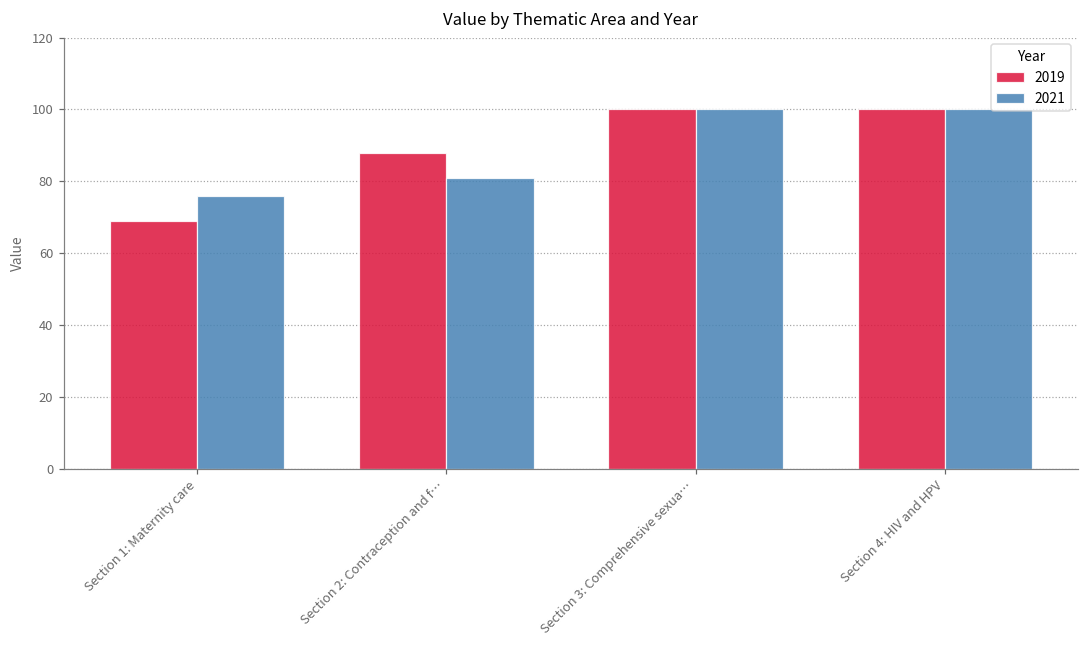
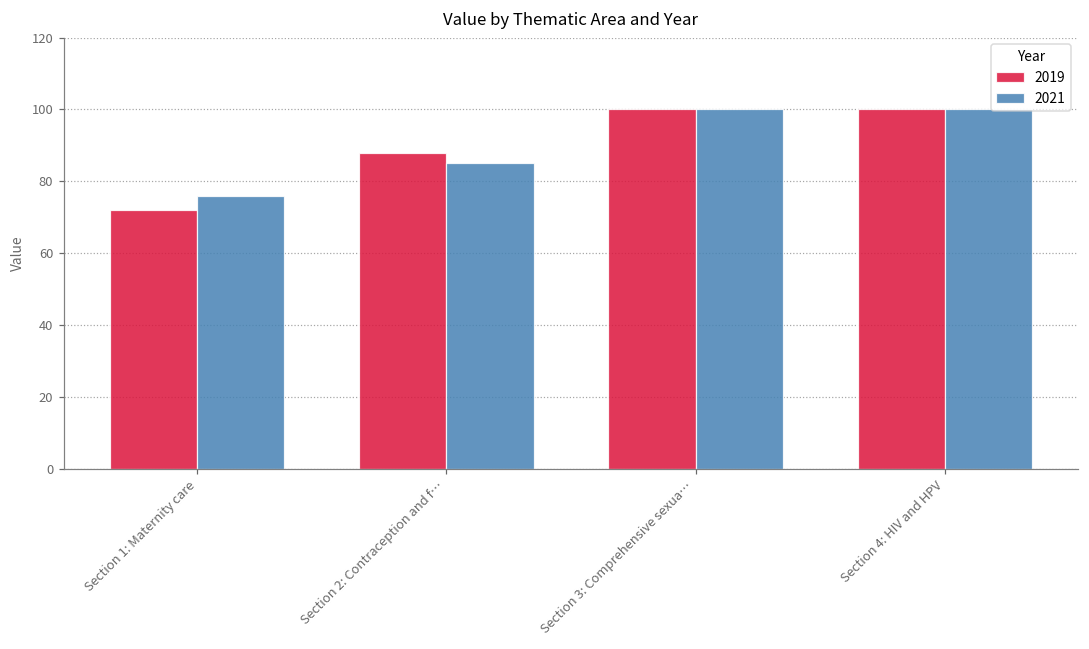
  {
    "2019": {
-     "Section 1: Maternity care": 69,
+     "Section 1: Maternity care": 72,
      "Section 2: Contraception and f…": 88,
      "Section 3: Comprehensive sexua…": 100,
      "Section 4: HIV and HPV": 100
    },
    "2021": {
      "Section 1: Maternity care": 76,
-     "Section 2: Contraception and f…": 81,
+     "Section 2: Contraception and f…": 85,
      "Section 3: Comprehensive sexua…": 100,
      "Section 4: HIV and HPV": 100
    }
  }
